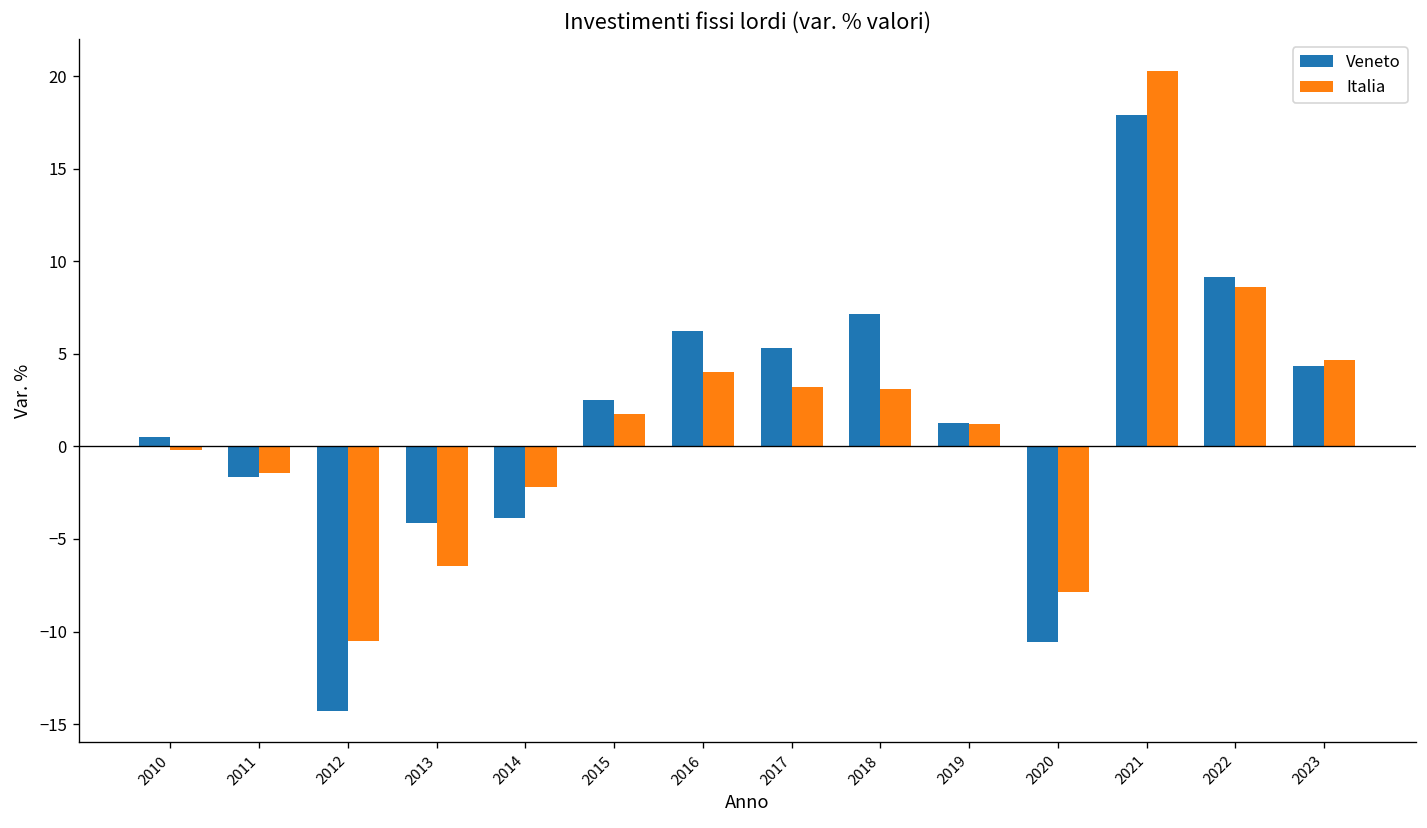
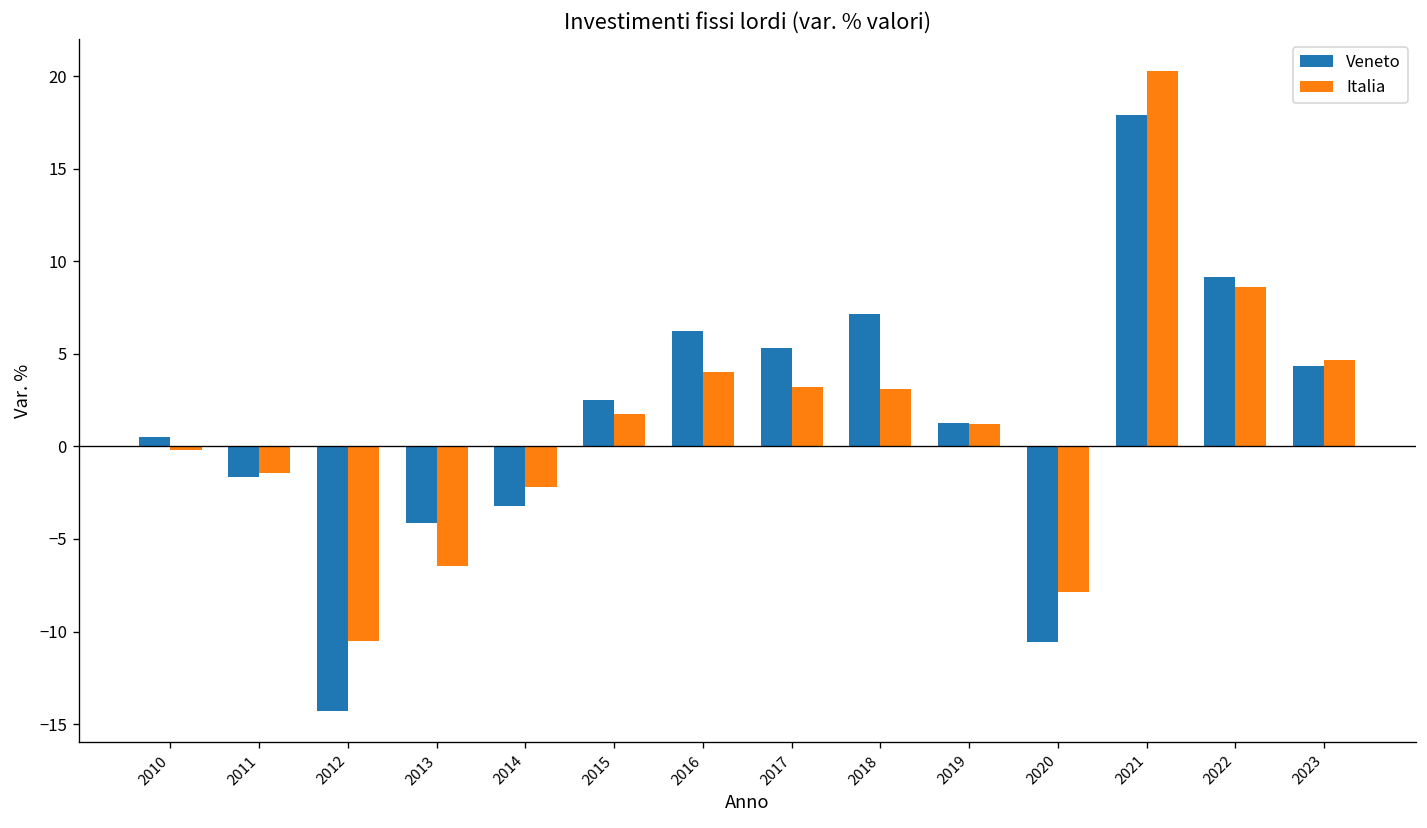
  {
    "Veneto": {
      "2010": 0.5,
      "2011": -1.6,
      "2012": -14.3,
      "2013": -4.2,
-     "2014": -3.9,
+     "2014": -3.2,
      "2015": 2.5,
      "2016": 6.2,
      "2017": 5.3,
      "2018": 7.2,
      "2019": 1.3,
      "2020": -10.6,
      "2021": 17.9,
      "2022": 9.1,
      "2023": 4.4
    },
    "Italia": {
      "2010": -0.2,
      "2011": -1.4,
      "2012": -10.5,
      "2013": -6.4,
      "2014": -2.2,
      "2015": 1.8,
      "2016": 4.0,
      "2017": 3.2,
      "2018": 3.1,
      "2019": 1.2,
      "2020": -7.9,
      "2021": 20.3,
      "2022": 8.6,
      "2023": 4.7
    }
  }
